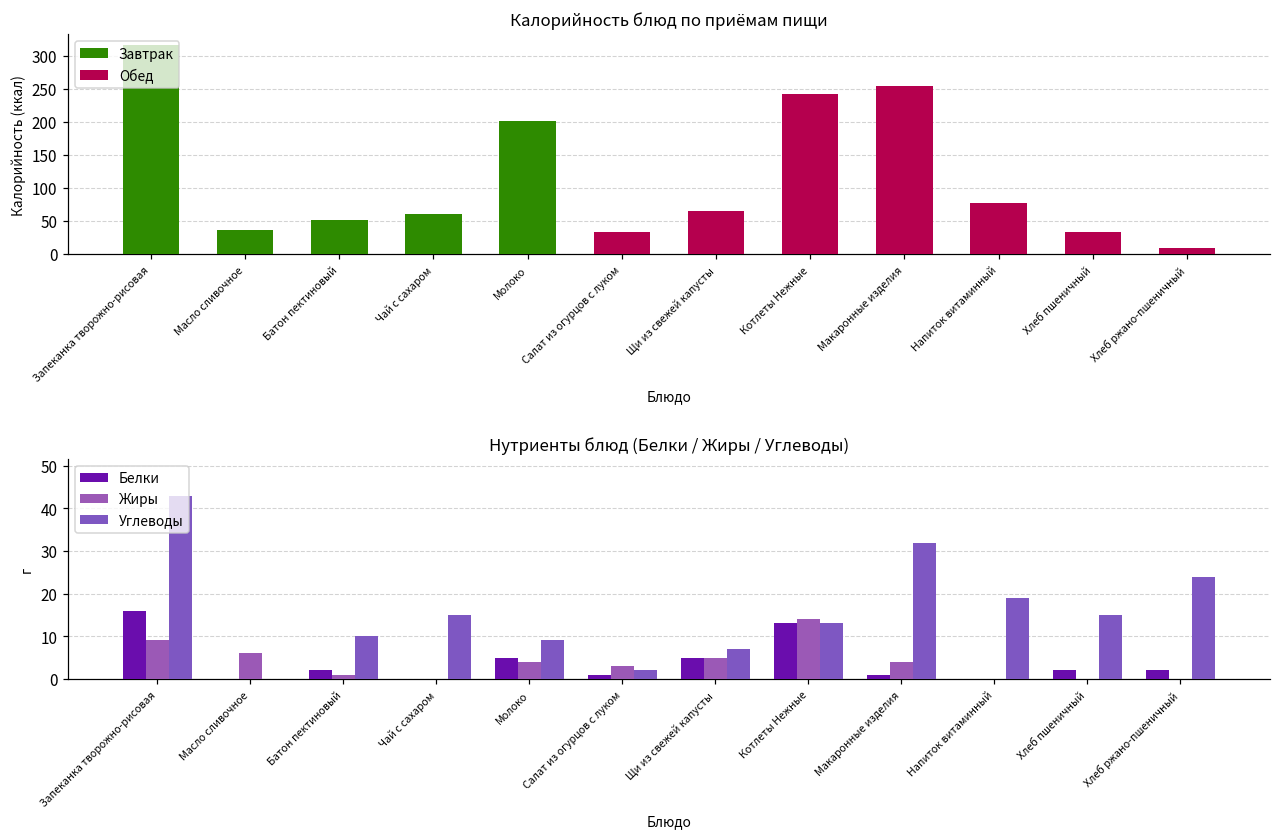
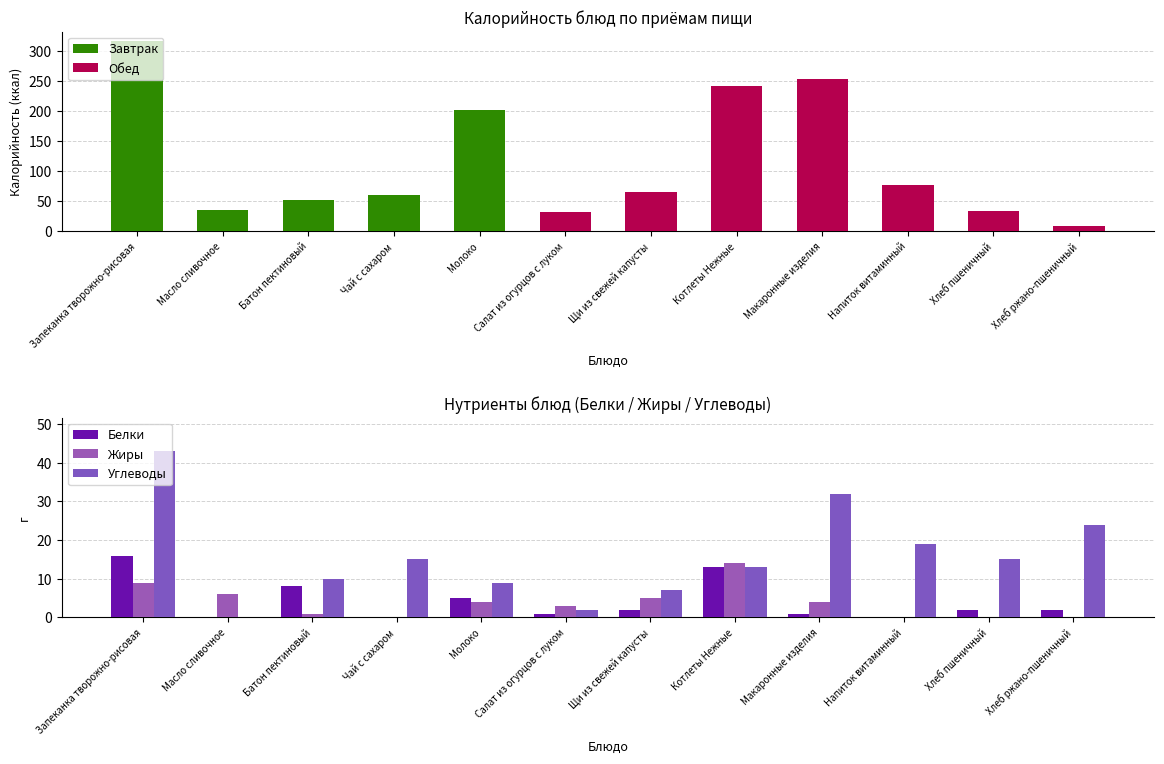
  {
    "Калорийность блюд по приёмам пищи": {
      "Масло сливочное": 40,
      "Батон пектиновый": 50,
      "Чай с сахаром": 60,
      "Молоко": 200,
      "Салат из огурцов с луком": 30,
      "Щи из свежей капусты": 70,
      "Котлеты Нежные": 240,
      "Макаронные изделия": 250,
      "Напиток витаминный": 80,
      "Хлеб пшеничный": 30,
      "Хлеб ржано-пшеничный": 10
    },
    "Нутриенты блюд (Белки / Жиры / Углеводы)": {
      "Белки": {
        "Запеканка творожно-рисовая": 16,
        "Масло сливочное": 0,
-       "Батон пектиновый": 2,
+       "Батон пектиновый": 8,
        "Чай с сахаром": 0,
        "Молоко": 5,
        "Салат из огурцов с луком": 1,
-       "Щи из свежей капусты": 5,
+       "Щи из свежей капусты": 2,
        "Котлеты Нежные": 13,
        "Макаронные изделия": 1,
        "Напиток витаминный": 0,
        "Хлеб пшеничный": 2,
        "Хлеб ржано-пшеничный": 2
      }
    }
  }
